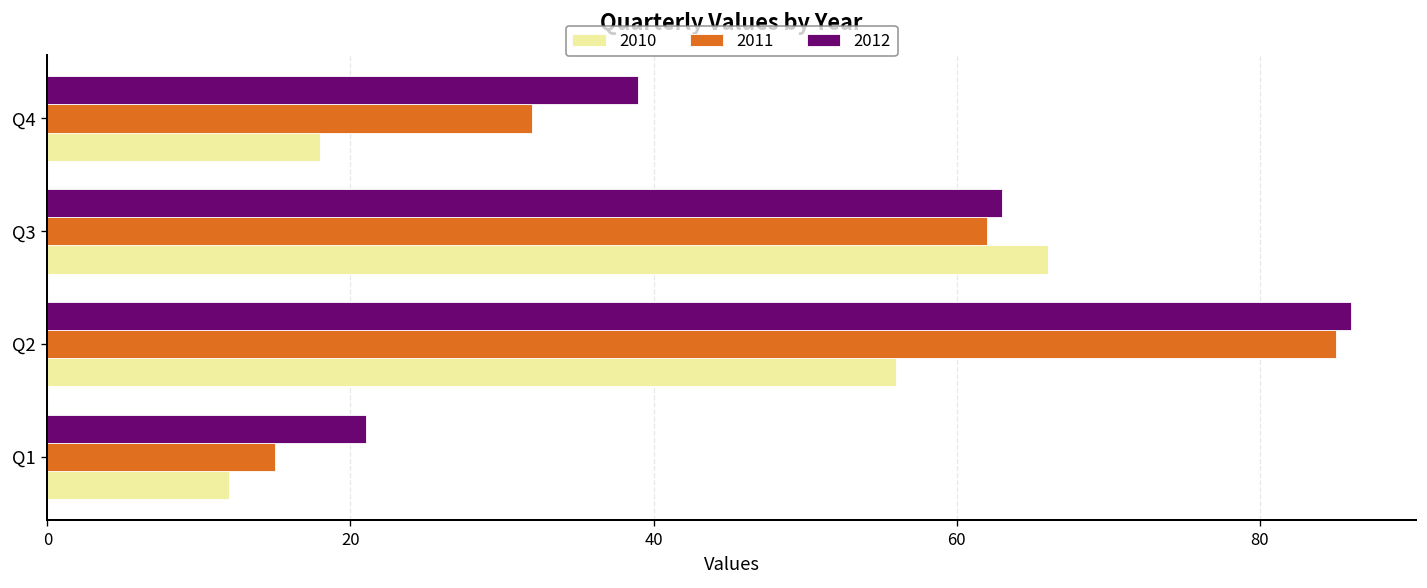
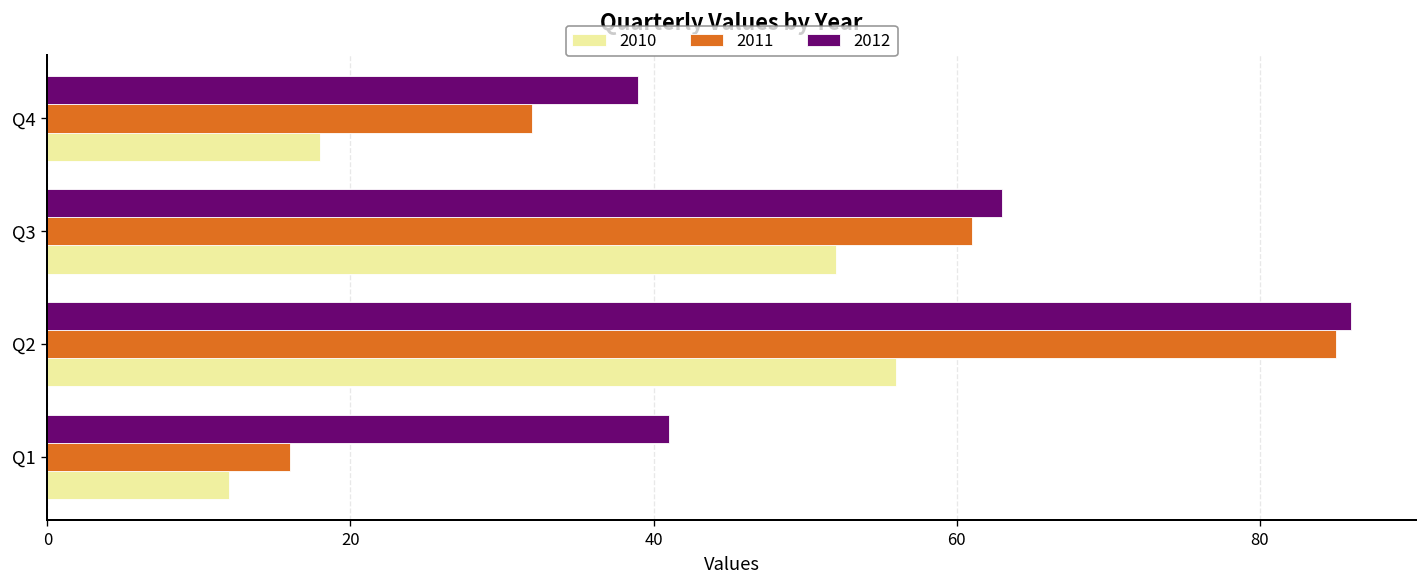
  {
    "2010": {
      "Q4": 18,
-     "Q3": 66,
+     "Q3": 52,
      "Q2": 56,
      "Q1": 12
    },
    "2011": {
      "Q4": 32,
-     "Q3": 62,
+     "Q3": 61,
      "Q2": 85,
-     "Q1": 15
+     "Q1": 16
    },
    "2012": {
      "Q4": 39,
      "Q3": 63,
      "Q2": 86,
-     "Q1": 21
+     "Q1": 41
    }
  }
